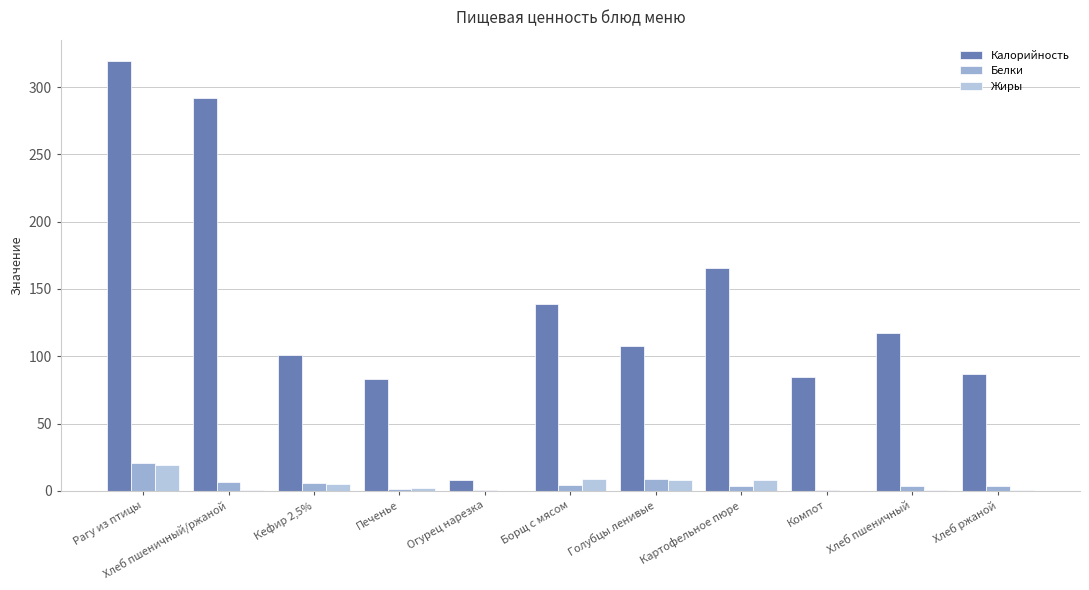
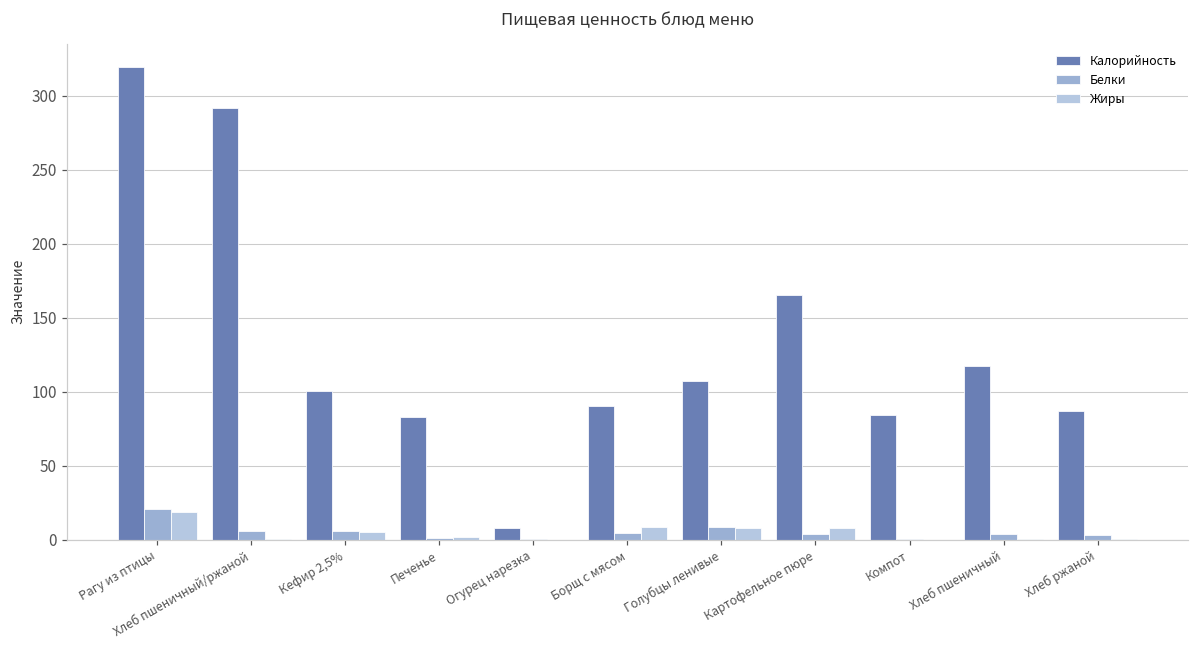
  {
    "Калорийность": {
      "Рагу из птицы": 319,
      "Хлеб пшеничный/ржаной": 292,
      "Кефир 2,5%": 101,
      "Печенье": 83,
      "Огурец нарезка": 8,
-     "Борщ с мясом": 139,
+     "Борщ с мясом": 90,
      "Голубцы ленивые": 107,
      "Картофельное пюре": 166,
      "Компот": 85,
      "Хлеб пшеничный": 118,
      "Хлеб ржаной": 87
    }
  }
